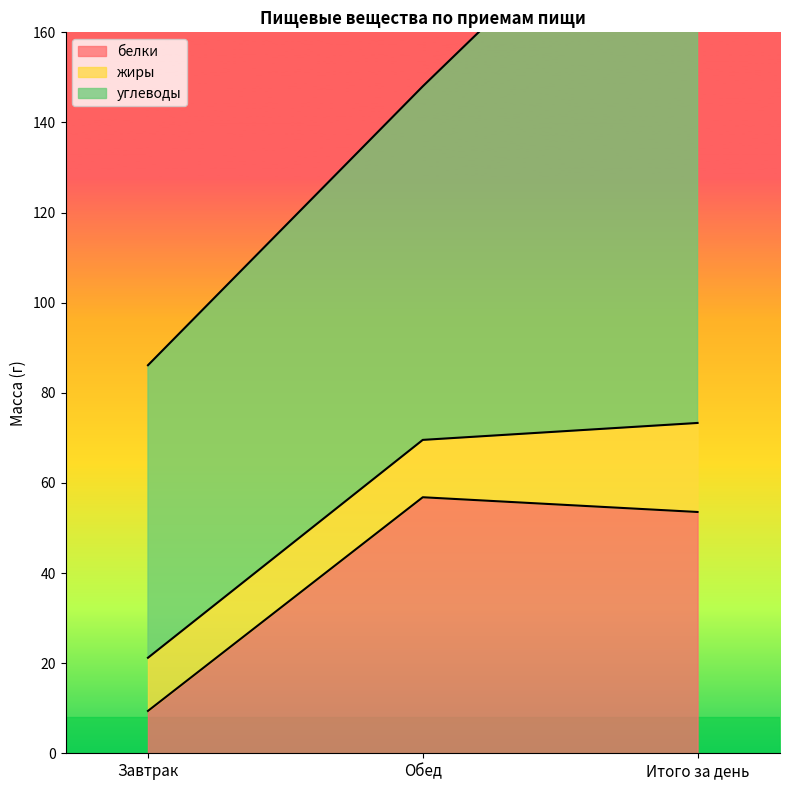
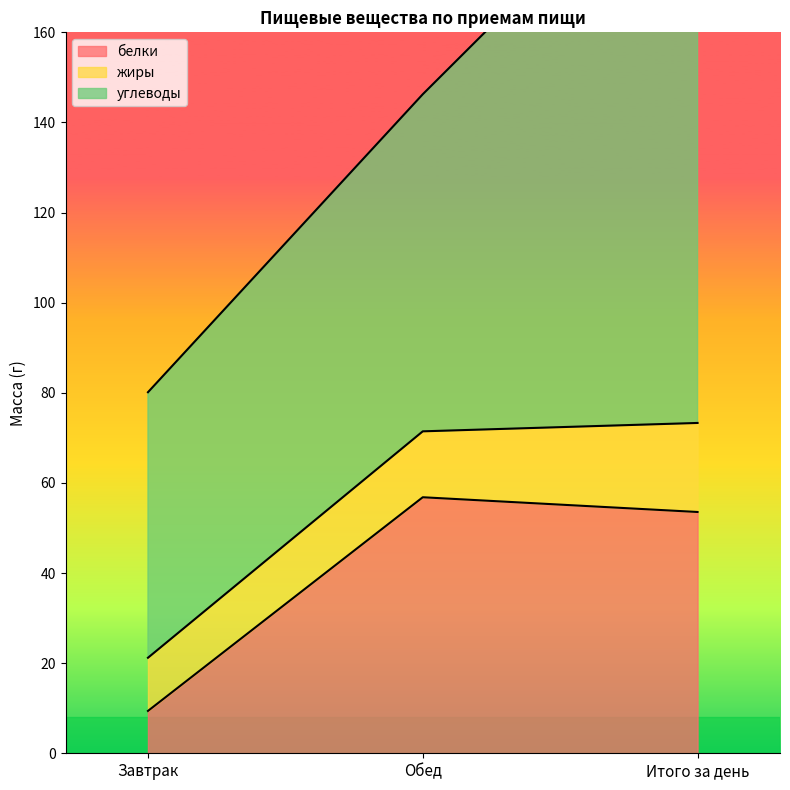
  {
    "белки": {
      "Завтрак": 9,
      "Обед": 57,
      "Итого за день": 54
    },
    "жиры": {
      "Завтрак": 12,
-     "Обед": 13,
+     "Обед": 15,
      "Итого за день": 20
    },
    "углеводы": {
-     "Завтрак": 65,
-     "Обед": 78
+     "Завтрак": 59,
+     "Обед": 75
    }
  }
